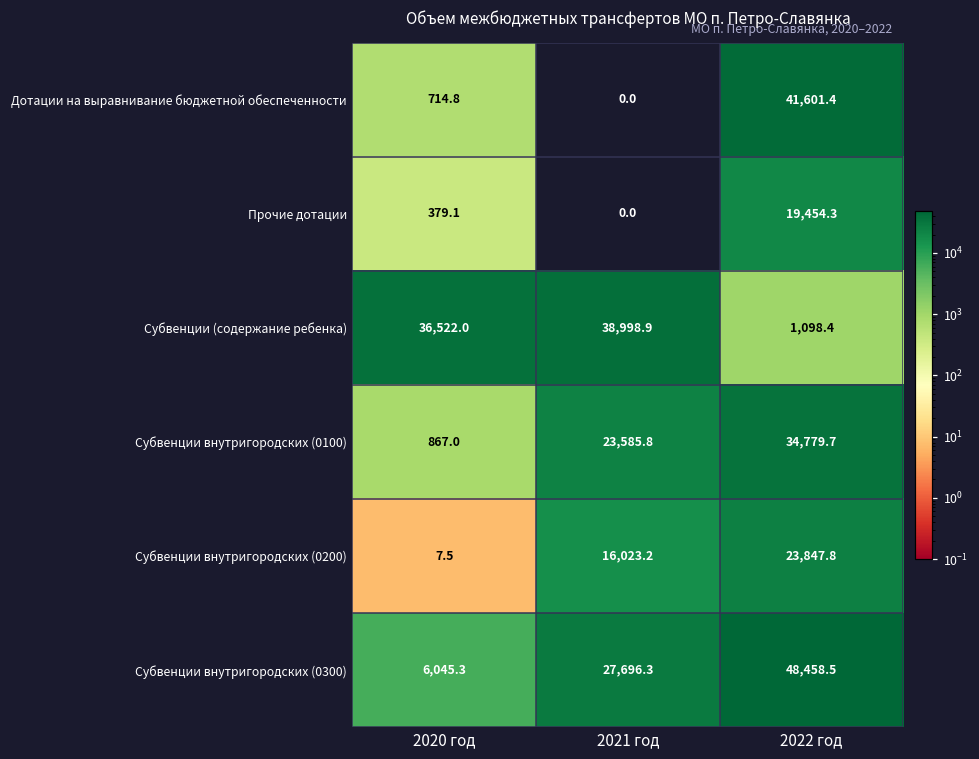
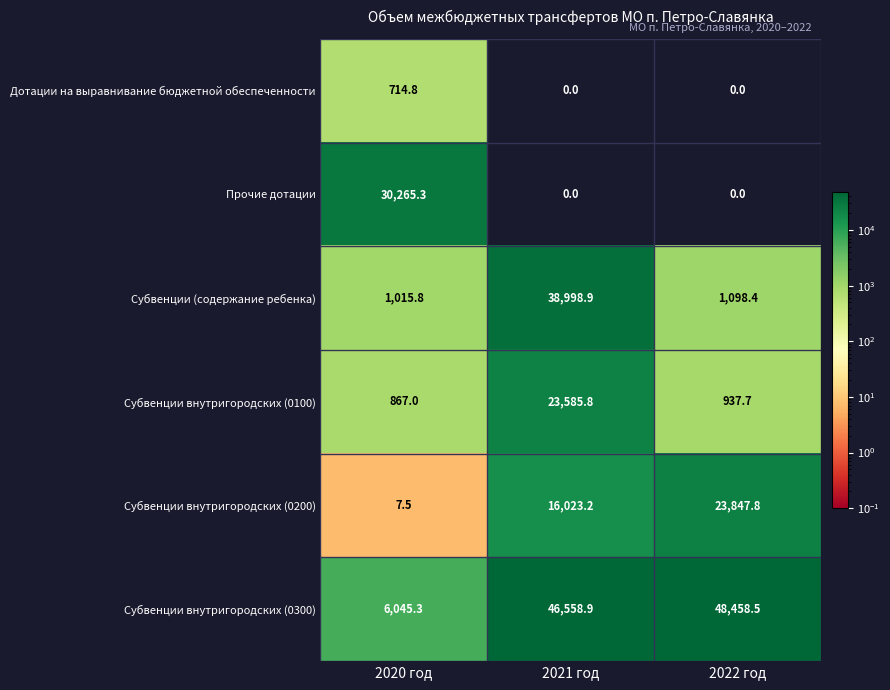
  {
    "Дотации на выравнивание бюджетной обеспеченности": {
      "2020 год": "714.8",
      "2021 год": "0.0",
-     "2022 год": "41,601.4"
+     "2022 год": "0.0"
    },
    "Прочие дотации": {
-     "2020 год": "379.1",
+     "2020 год": "30,265.3",
      "2021 год": "0.0",
-     "2022 год": "19,454.3"
+     "2022 год": "0.0"
    },
    "Субвенции (содержание ребенка)": {
-     "2020 год": "36,522.0",
+     "2020 год": "1,015.8",
      "2021 год": "38,998.9",
      "2022 год": "1,098.4"
    },
    "Субвенции внутригородских (0100)": {
      "2020 год": "867.0",
      "2021 год": "23,585.8",
-     "2022 год": "34,779.7"
+     "2022 год": "937.7"
    },
    "Субвенции внутригородских (0200)": {
      "2020 год": "7.5",
      "2021 год": "16,023.2",
      "2022 год": "23,847.8"
    },
    "Субвенции внутригородских (0300)": {
      "2020 год": "6,045.3",
-     "2021 год": "27,696.3",
+     "2021 год": "46,558.9",
      "2022 год": "48,458.5"
    }
  }
